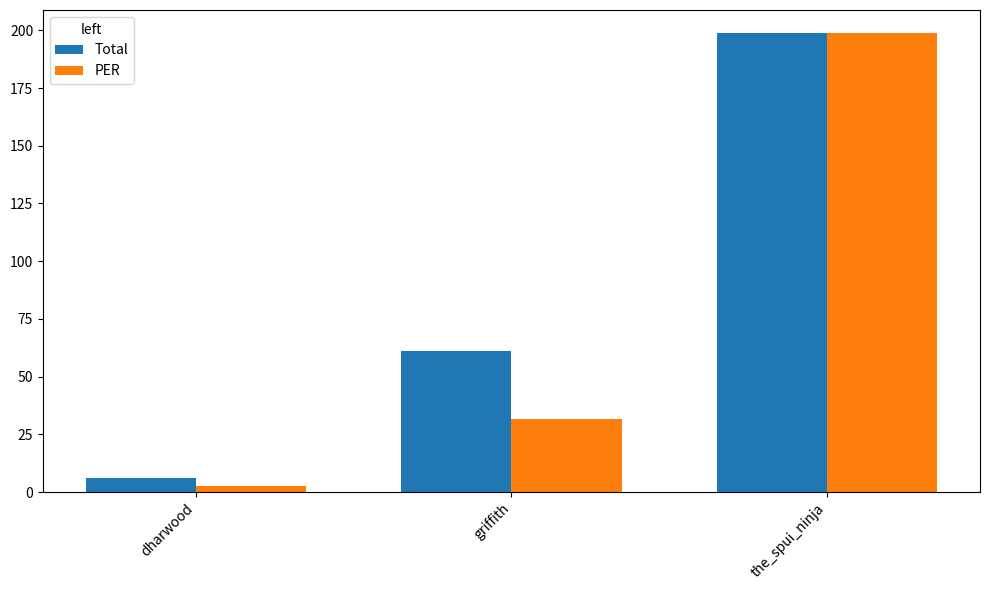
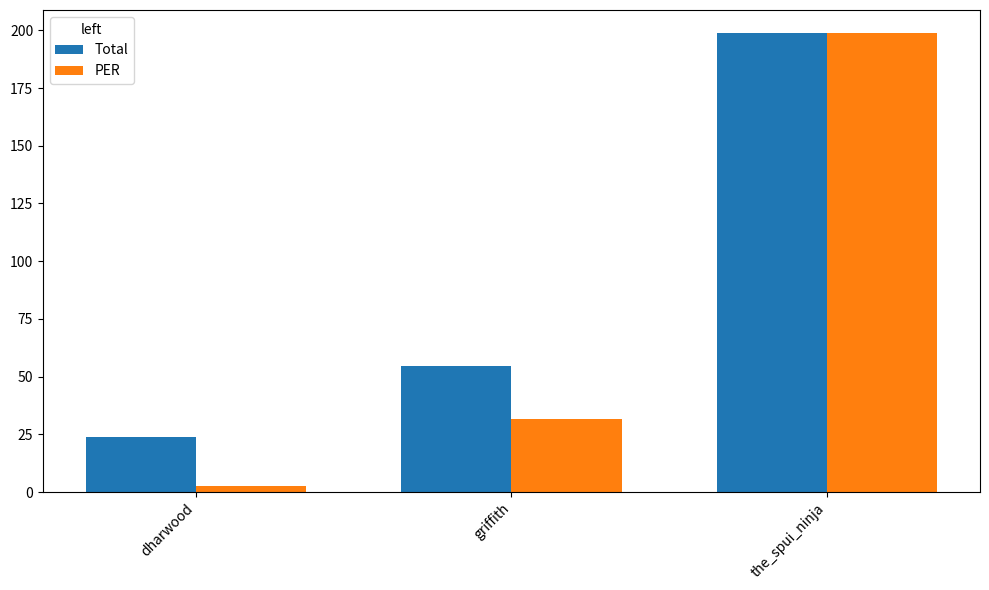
  {
    "Total": {
-     "dharwood": 6,
-     "griffith": 61,
+     "dharwood": 24,
+     "griffith": 55,
      "the_spui_ninja": 199
    },
    "PER": {
      "dharwood": 2,
      "griffith": 31,
      "the_spui_ninja": 199
    }
  }
